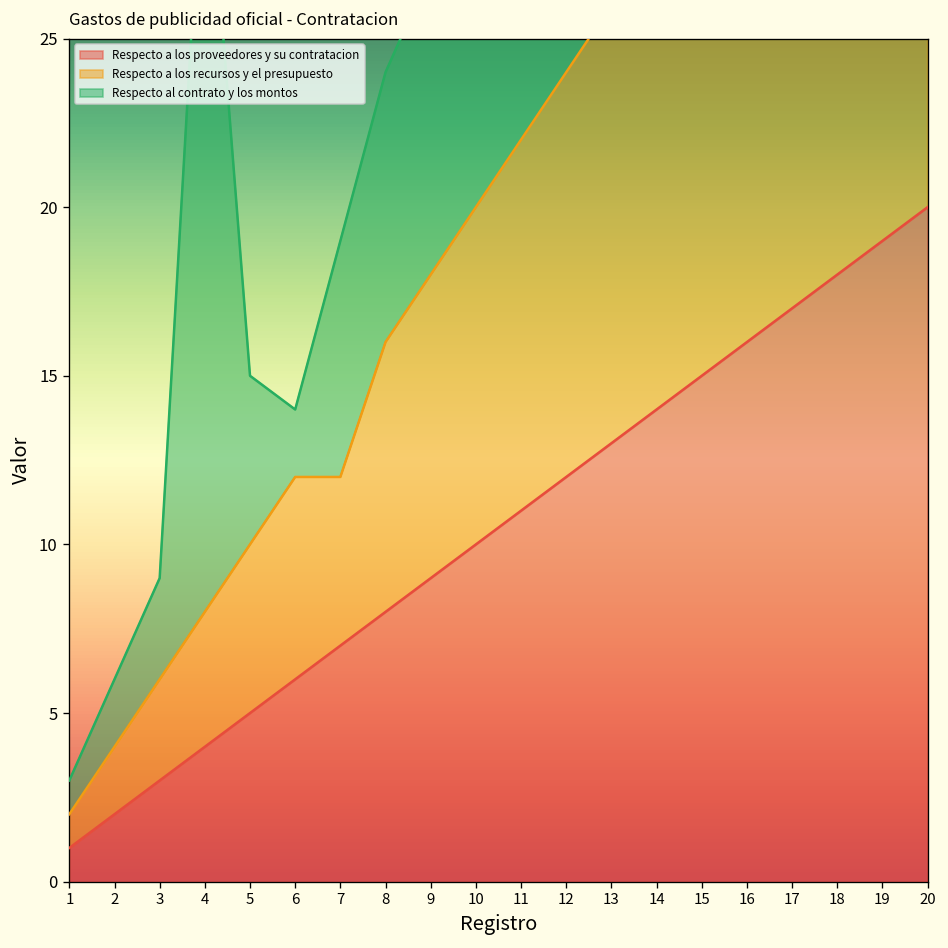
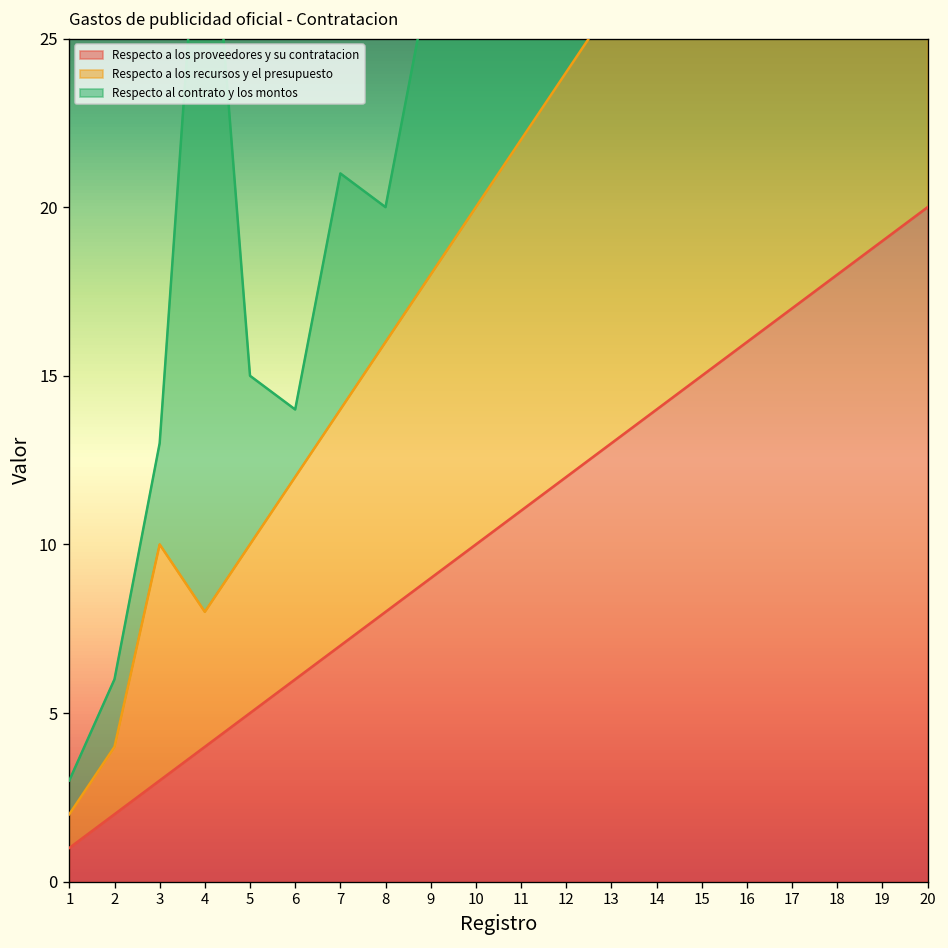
  {
    "Respecto a los proveedores y su contratacion": {
      "1": 1,
      "2": 2,
      "3": 3,
      "4": 4,
      "5": 5,
      "6": 6,
      "7": 7,
      "8": 8,
      "9": 9,
      "10": 10,
      "11": 11,
      "12": 12,
      "13": 13,
      "14": 14,
      "15": 15,
      "16": 16,
      "17": 17,
      "18": 18,
      "19": 19,
      "20": 20
    },
    "Respecto a los recursos y el presupuesto": {
      "1": 1,
      "2": 2,
-     "3": 3,
+     "3": 7,
      "4": 4,
      "5": 5,
      "6": 6,
-     "7": 5,
+     "7": 7,
      "8": 8,
      "9": 9,
      "10": 10,
      "11": 11,
      "12": 12
    },
    "Respecto al contrato y los montos": {
      "1": 1,
      "2": 2,
      "3": 3,
      "5": 5,
      "6": 2,
      "7": 7,
-     "8": 8
+     "8": 4
    }
  }
